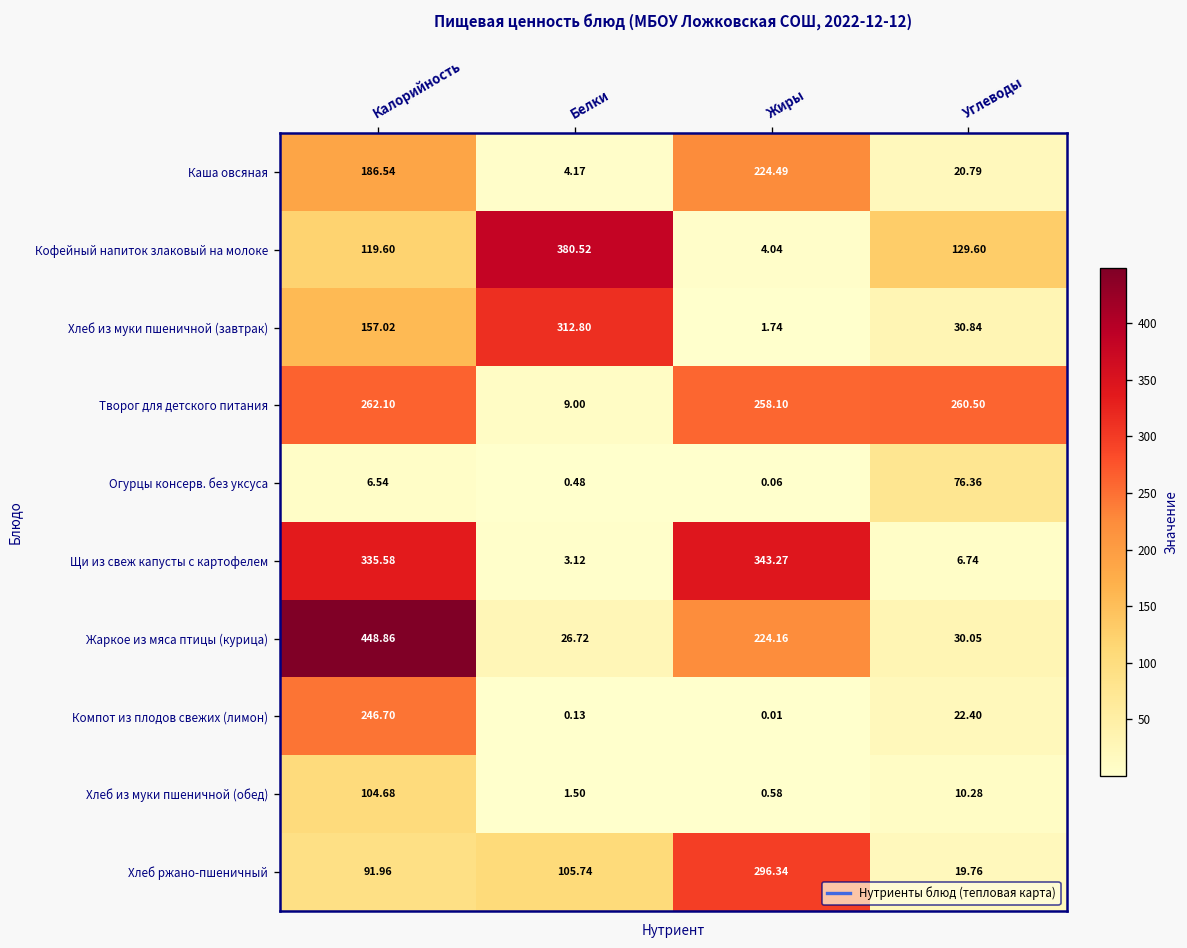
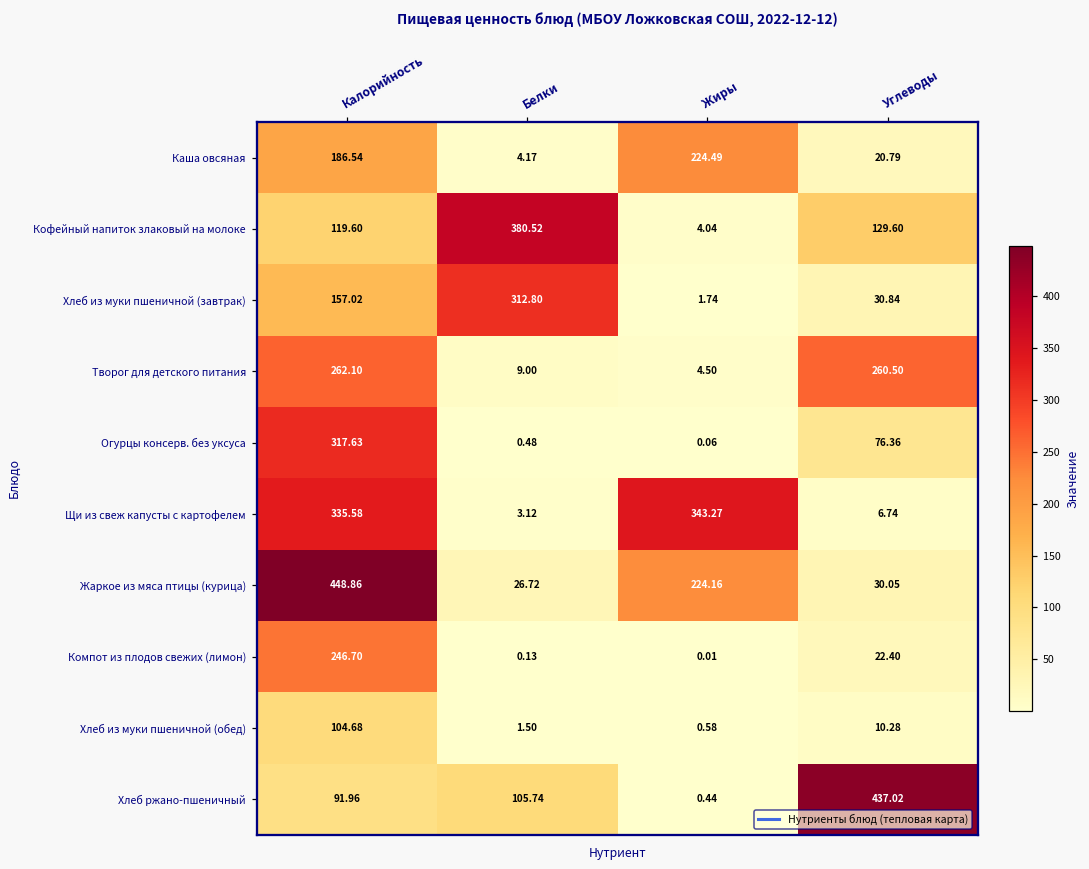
  {
    "Каша овсяная": {
      "Калорийность": 186.54,
      "Белки": 4.17,
      "Жиры": 224.49,
      "Углеводы": 20.79
    },
    "Кофейный напиток злаковый на молоке": {
      "Калорийность": 119.60,
      "Белки": 380.52,
      "Жиры": 4.04,
      "Углеводы": 129.60
    },
    "Хлеб из муки пшеничной (завтрак)": {
      "Калорийность": 157.02,
      "Белки": 312.80,
      "Жиры": 1.74,
      "Углеводы": 30.84
    },
    "Творог для детского питания": {
      "Калорийность": 262.10,
      "Белки": 9.00,
-     "Жиры": 258.10,
+     "Жиры": 4.50,
      "Углеводы": 260.50
    },
    "Огурцы консерв. без уксуса": {
-     "Калорийность": 6.54,
+     "Калорийность": 317.63,
      "Белки": 0.48,
      "Жиры": 0.06,
      "Углеводы": 76.36
    },
    "Щи из свеж капусты с картофелем": {
      "Калорийность": 335.58,
      "Белки": 3.12,
      "Жиры": 343.27,
      "Углеводы": 6.74
    },
    "Жаркое из мяса птицы (курица)": {
      "Калорийность": 448.86,
      "Белки": 26.72,
      "Жиры": 224.16,
      "Углеводы": 30.05
    },
    "Компот из плодов свежих (лимон)": {
      "Калорийность": 246.70,
      "Белки": 0.13,
      "Жиры": 0.01,
      "Углеводы": 22.40
    },
    "Хлеб из муки пшеничной (обед)": {
      "Калорийность": 104.68,
      "Белки": 1.50,
      "Жиры": 0.58,
      "Углеводы": 10.28
    },
    "Хлеб ржано-пшеничный": {
      "Калорийность": 91.96,
      "Белки": 105.74,
-     "Жиры": 296.34,
-     "Углеводы": 19.76
+     "Жиры": 0.44,
+     "Углеводы": 437.02
    }
  }
